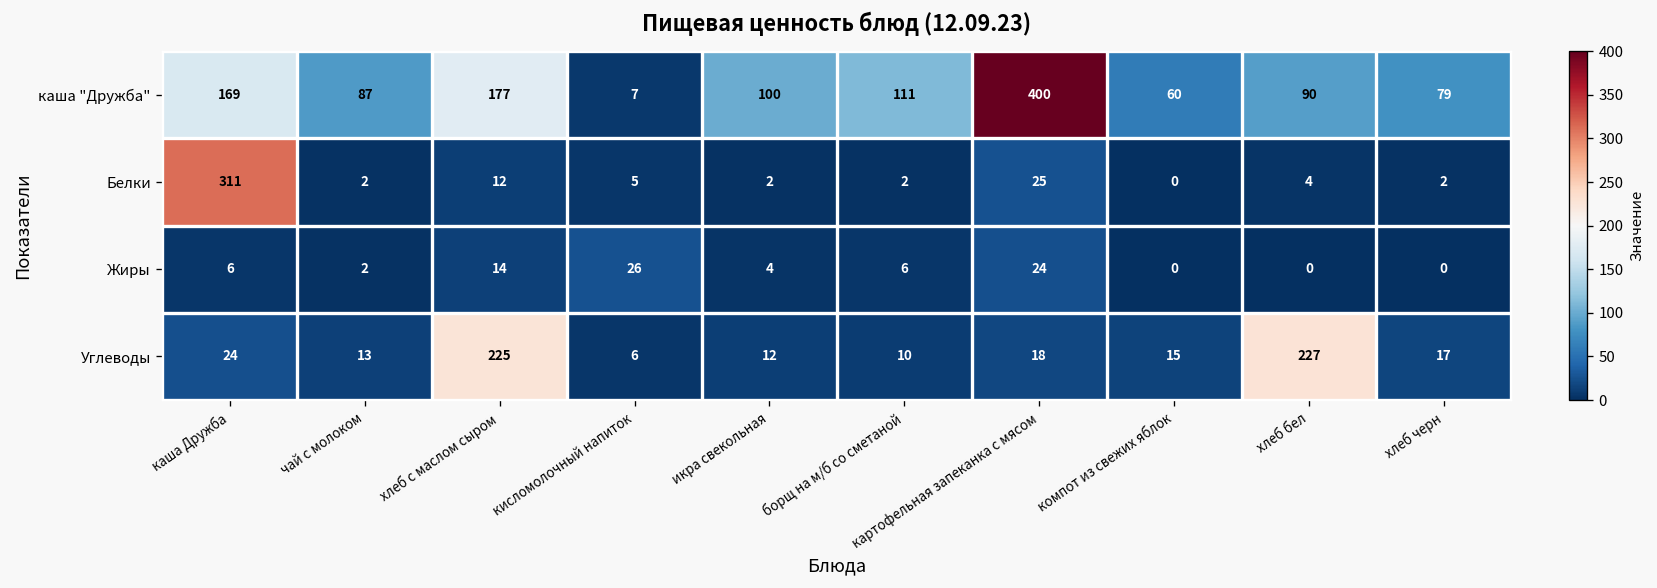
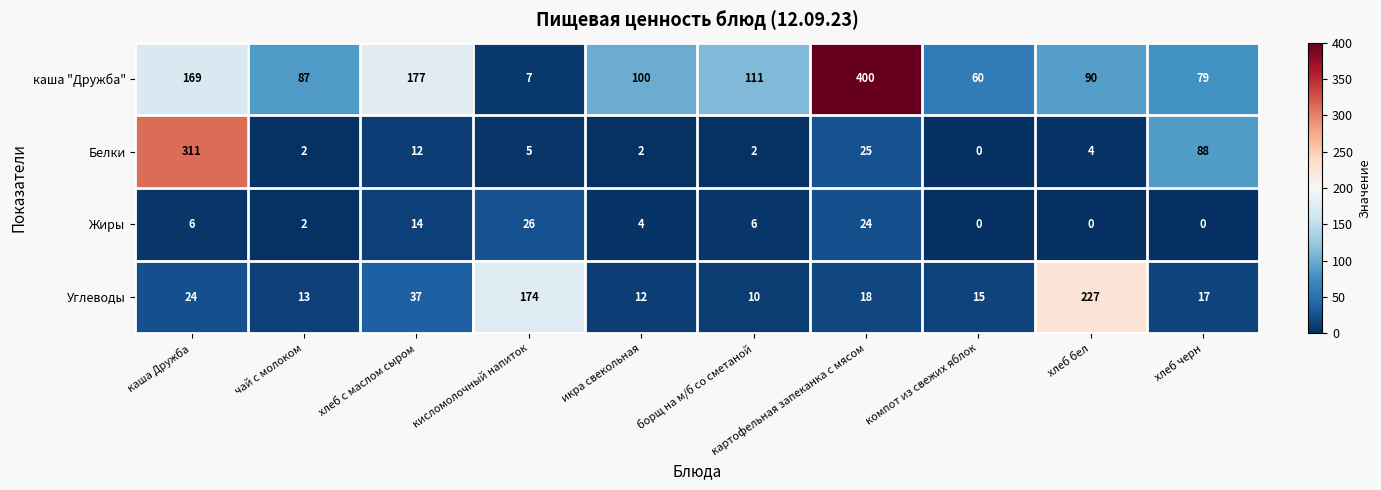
  {
    "каша \"Дружба\"": {
      "каша Дружба": 169,
      "чай с молоком": 87,
      "хлеб с маслом сыром": 177,
      "кисломолочный напиток": 7,
      "икра свекольная": 100,
      "борщ на м/б со сметаной": 111,
      "картофельная запеканка с мясом": 400,
      "компот из свежих яблок": 60,
      "хлеб бел": 90,
      "хлеб черн": 79
    },
    "Белки": {
      "каша Дружба": 311,
      "чай с молоком": 2,
      "хлеб с маслом сыром": 12,
      "кисломолочный напиток": 5,
      "икра свекольная": 2,
      "борщ на м/б со сметаной": 2,
      "картофельная запеканка с мясом": 25,
      "компот из свежих яблок": 0,
      "хлеб бел": 4,
-     "хлеб черн": 2
+     "хлеб черн": 88
    },
    "Жиры": {
      "каша Дружба": 6,
      "чай с молоком": 2,
      "хлеб с маслом сыром": 14,
      "кисломолочный напиток": 26,
      "икра свекольная": 4,
      "борщ на м/б со сметаной": 6,
      "картофельная запеканка с мясом": 24,
      "компот из свежих яблок": 0,
      "хлеб бел": 0,
      "хлеб черн": 0
    },
    "Углеводы": {
      "каша Дружба": 24,
      "чай с молоком": 13,
-     "хлеб с маслом сыром": 225,
-     "кисломолочный напиток": 6,
+     "хлеб с маслом сыром": 37,
+     "кисломолочный напиток": 174,
      "икра свекольная": 12,
      "борщ на м/б со сметаной": 10,
      "картофельная запеканка с мясом": 18,
      "компот из свежих яблок": 15,
      "хлеб бел": 227,
      "хлеб черн": 17
    }
  }
